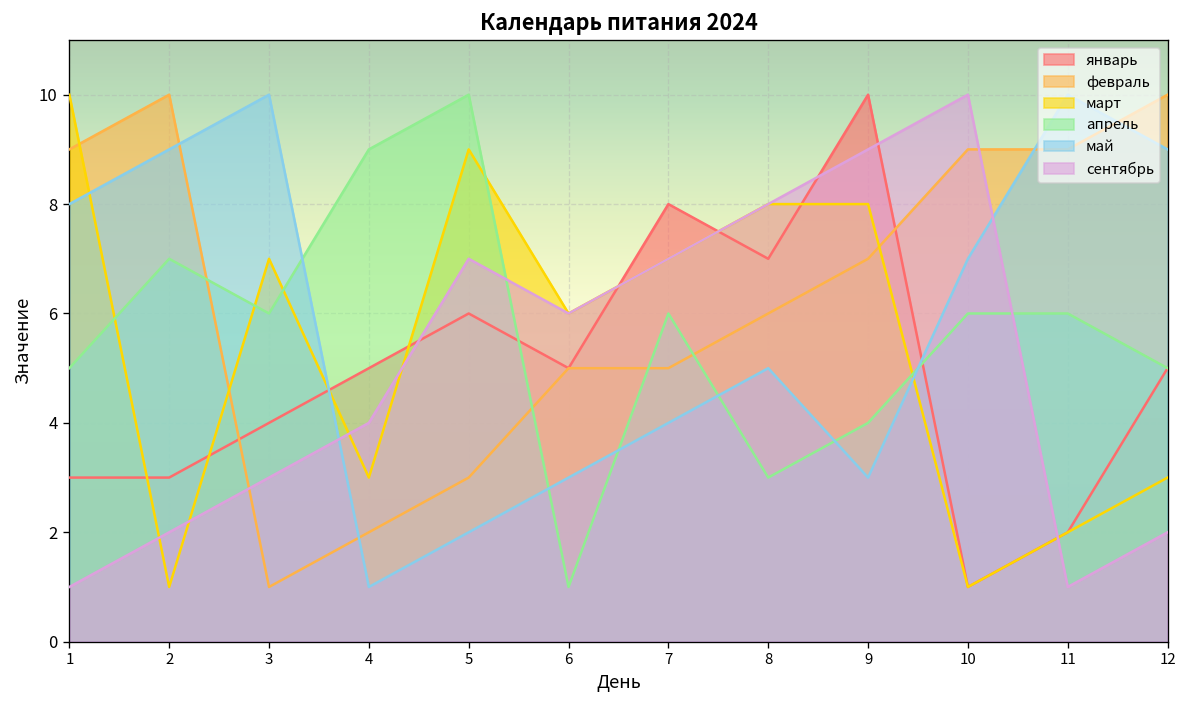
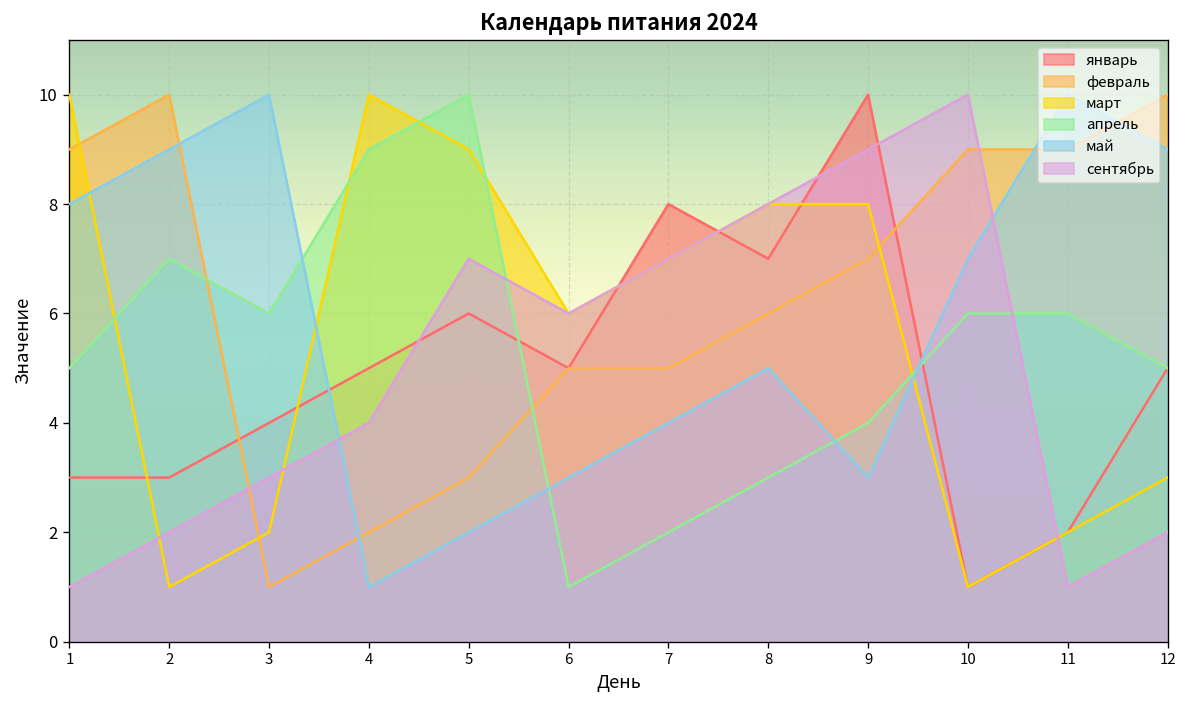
  {
    "январь": {
      "1": 3,
      "2": 3,
      "3": 4,
      "4": 5,
      "5": 6,
      "7": 8,
      "8": 7,
      "9": 10
    },
    "февраль": {
      "1": 9,
      "2": 10,
      "3": 1,
      "4": 2,
      "5": 3,
      "7": 5,
      "8": 6,
      "9": 7,
      "10": 9,
      "12": 10
    },
    "март": {
      "1": 10,
      "2": 1,
-     "3": 7,
-     "4": 3,
+     "3": 2,
+     "4": 10,
      "5": 9,
      "9": 8,
      "12": 3
    },
    "апрель": {
      "1": 5,
      "2": 7,
      "3": 6,
      "4": 9,
      "5": 10,
      "6": 1,
-     "7": 6,
+     "7": 2,
      "8": 3,
      "9": 4,
      "10": 6,
      "11": 6
    },
    "май": {
      "1": 8,
      "2": 9,
      "3": 10,
      "4": 1,
      "5": 2,
      "6": 3,
      "7": 4,
      "8": 5,
      "9": 3,
      "10": 7,
      "12": 9
    },
    "сентябрь": {
      "1": 1,
      "2": 2,
      "3": 3,
      "4": 4,
      "5": 7,
      "9": 9,
      "10": 10,
      "11": 1,
      "12": 2
    }
  }
